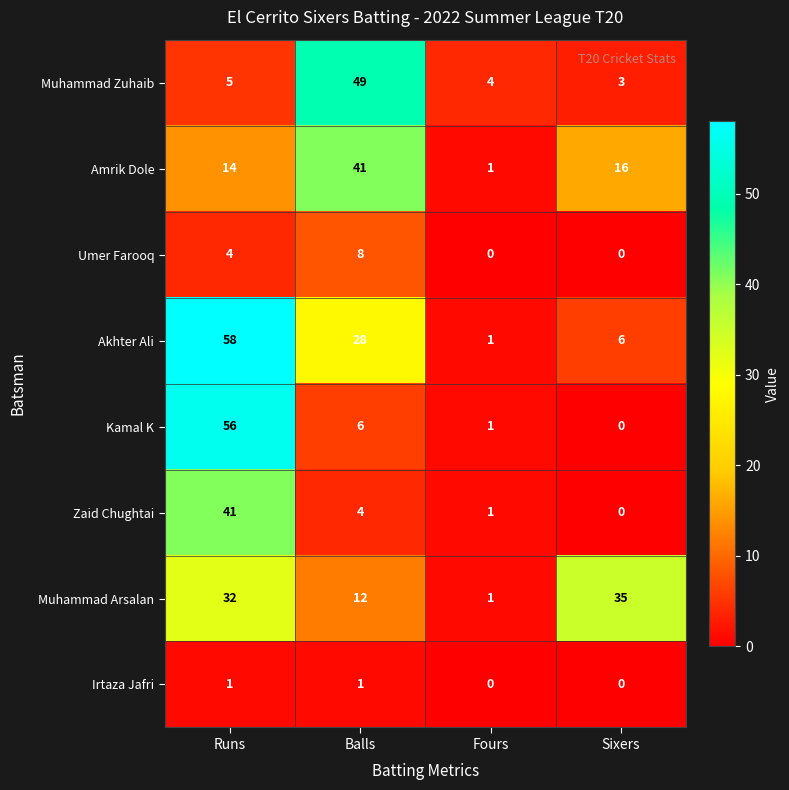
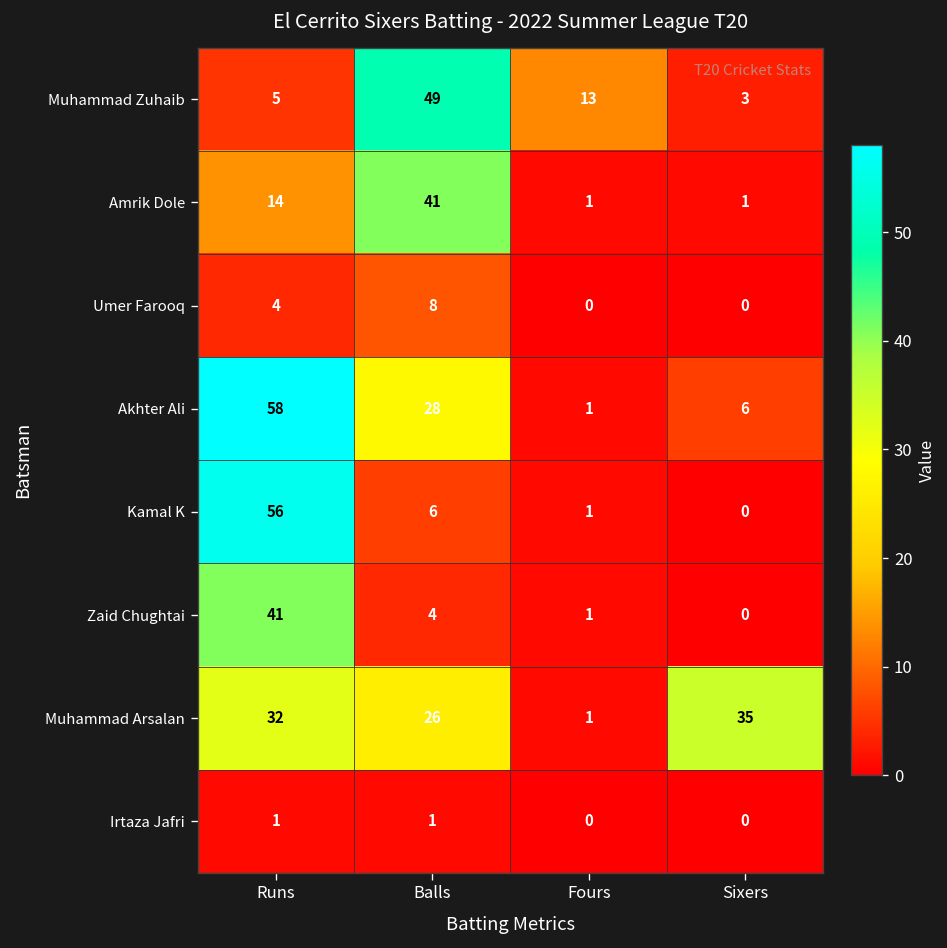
  {
    "Muhammad Zuhaib": {
      "Runs": 5,
      "Balls": 49,
-     "Fours": 4
+     "Fours": 13
    },
    "Amrik Dole": {
      "Runs": 14,
      "Balls": 41,
      "Fours": 1,
-     "Sixers": 16
+     "Sixers": 1
    },
    "Umer Farooq": {
      "Runs": 4,
      "Balls": 8,
      "Fours": 0,
      "Sixers": 0
    },
    "Akhter Ali": {
      "Runs": 58,
      "Balls": 28,
      "Fours": 1,
      "Sixers": 6
    },
    "Kamal K": {
      "Runs": 56,
      "Balls": 6,
      "Fours": 1,
      "Sixers": 0
    },
    "Zaid Chughtai": {
      "Runs": 41,
      "Balls": 4,
      "Fours": 1,
      "Sixers": 0
    },
    "Muhammad Arsalan": {
      "Runs": 32,
-     "Balls": 12,
+     "Balls": 26,
      "Fours": 1,
      "Sixers": 35
    },
    "Irtaza Jafri": {
      "Runs": 1,
      "Balls": 1,
      "Fours": 0,
      "Sixers": 0
    }
  }
